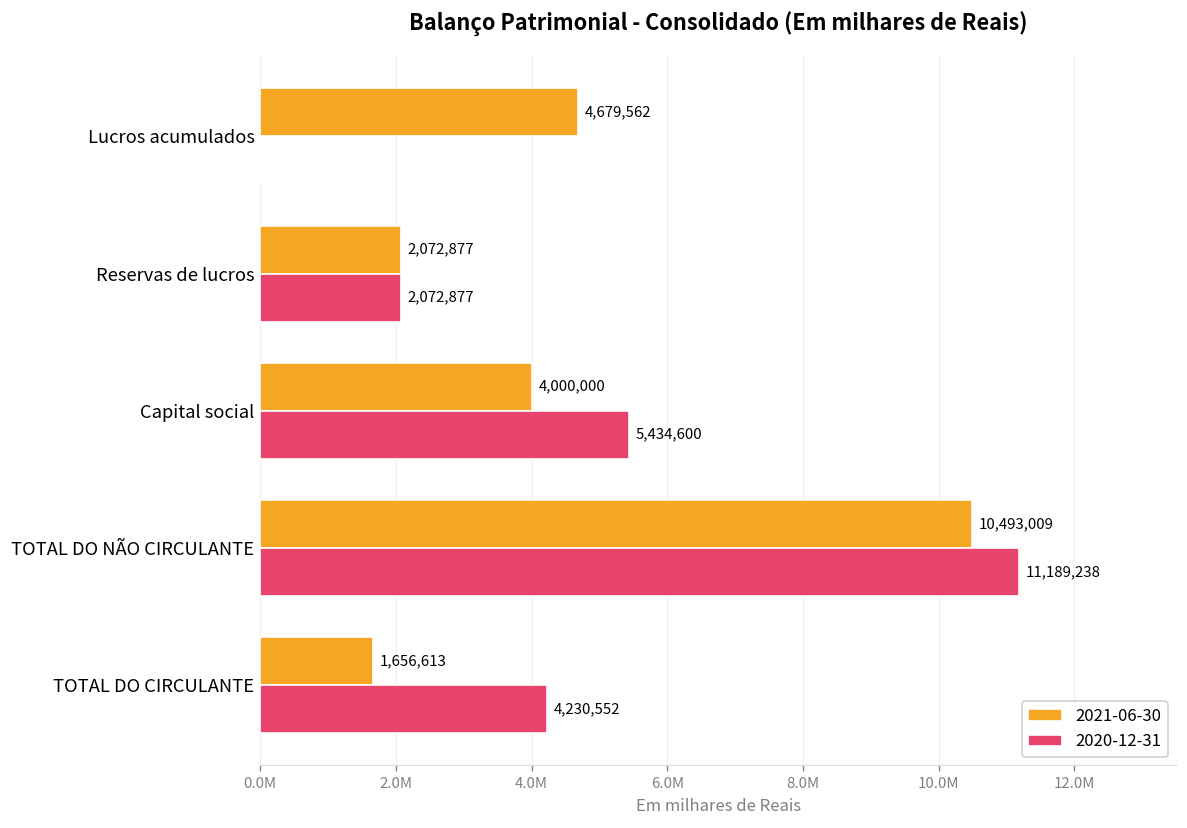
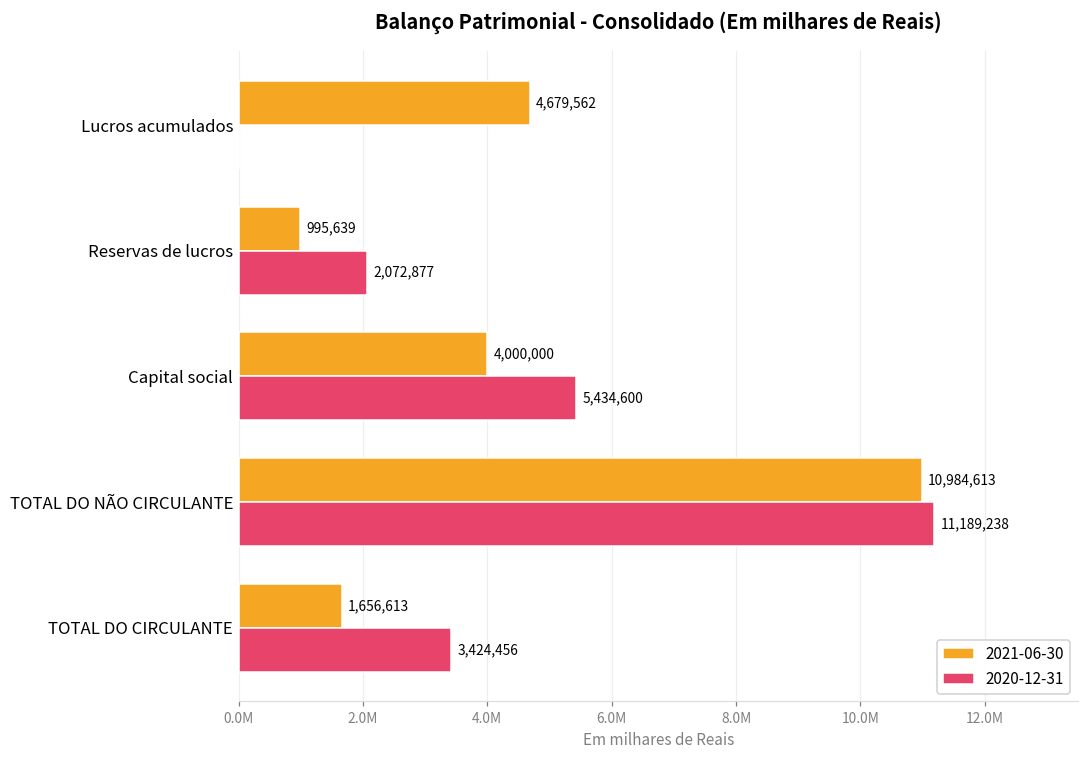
  {
    "2021-06-30": {
      "Lucros acumulados": "4,679,562",
-     "Reservas de lucros": "2,072,877",
+     "Reservas de lucros": "995,639",
      "Capital social": "4,000,000",
-     "TOTAL DO NÃO CIRCULANTE": "10,493,009",
+     "TOTAL DO NÃO CIRCULANTE": "10,984,613",
      "TOTAL DO CIRCULANTE": "1,656,613"
    },
    "2020-12-31": {
      "Reservas de lucros": "2,072,877",
      "Capital social": "5,434,600",
      "TOTAL DO NÃO CIRCULANTE": "11,189,238",
-     "TOTAL DO CIRCULANTE": "4,230,552"
+     "TOTAL DO CIRCULANTE": "3,424,456"
    }
  }
